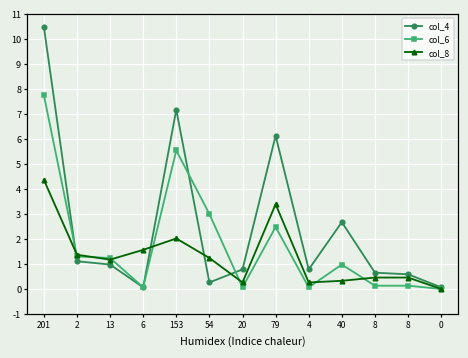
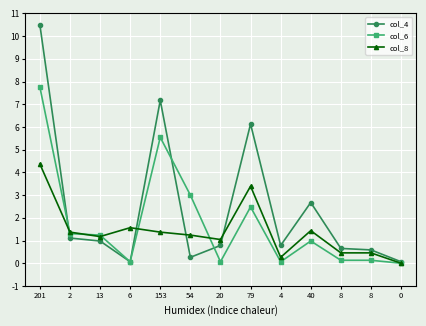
  {
    "col_8": {
      "201": 4.4,
      "6": 1.6,
-     "153": 2.0,
+     "153": 1.4,
      "54": 1.2,
-     "20": 0.3,
+     "20": 1.0,
      "79": 3.4,
      "4": 0.3,
-     "40": 0.3
+     "40": 1.4
    }
  }
